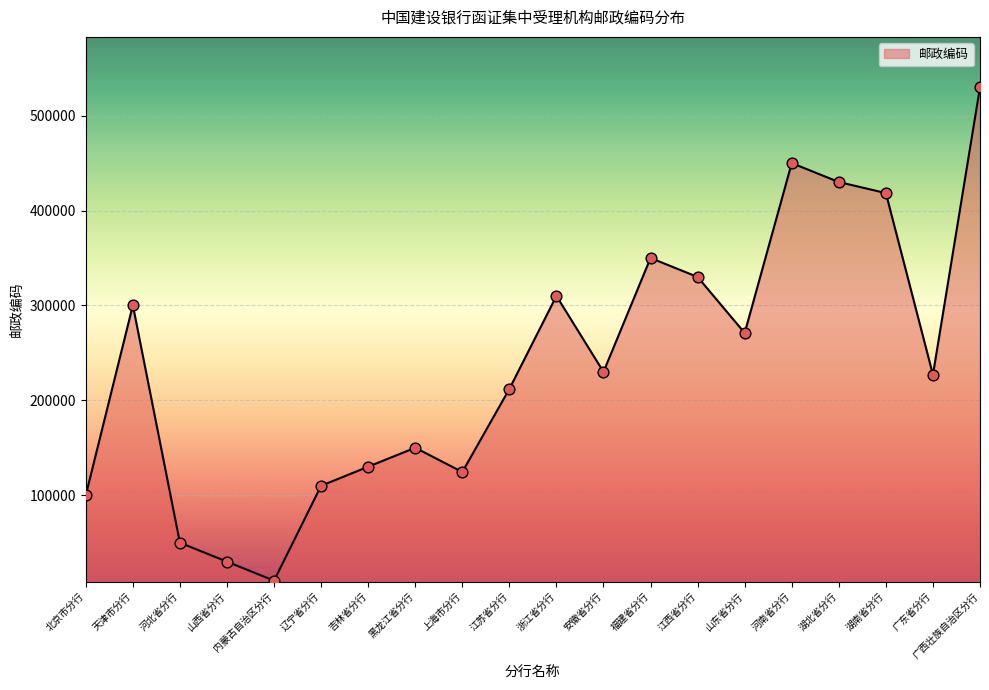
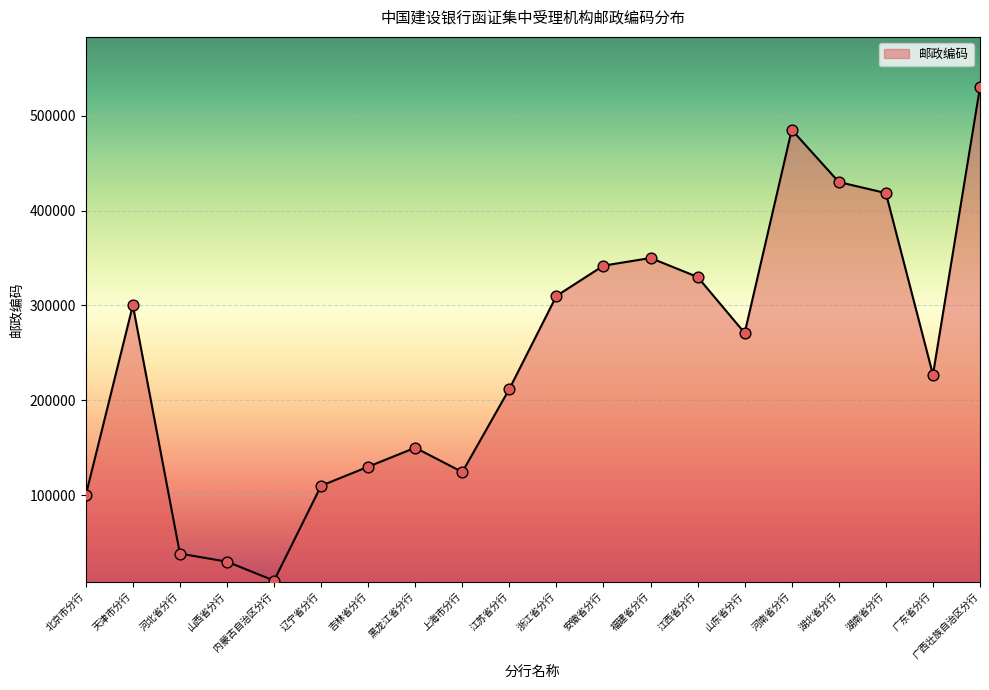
  {
    "北京市分行": 100000,
    "天津市分行": 300000,
-   "河北省分行": 50000,
+   "河北省分行": 40000,
    "山西省分行": 30000,
    "内蒙古自治区分行": 10000,
    "辽宁省分行": 110000,
    "吉林省分行": 130000,
    "黑龙江省分行": 150000,
    "上海市分行": 120000,
    "江苏省分行": 210000,
    "浙江省分行": 310000,
-   "安徽省分行": 230000,
+   "安徽省分行": 340000,
    "福建省分行": 350000,
    "江西省分行": 330000,
    "山东省分行": 270000,
-   "河南省分行": 450000,
+   "河南省分行": 490000,
    "湖北省分行": 430000,
    "湖南省分行": 420000,
    "广东省分行": 230000,
    "广西壮族自治区分行": 530000
  }
